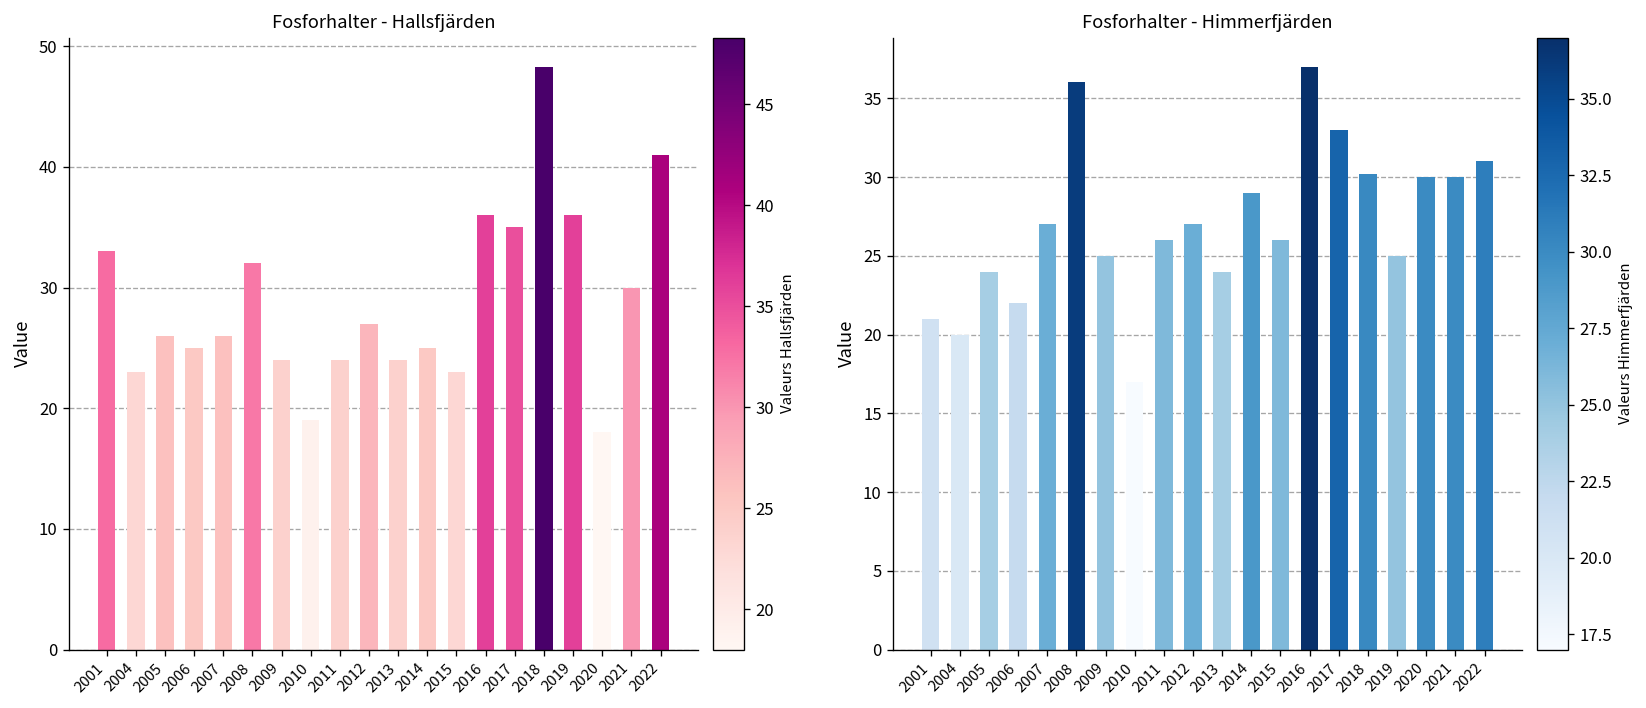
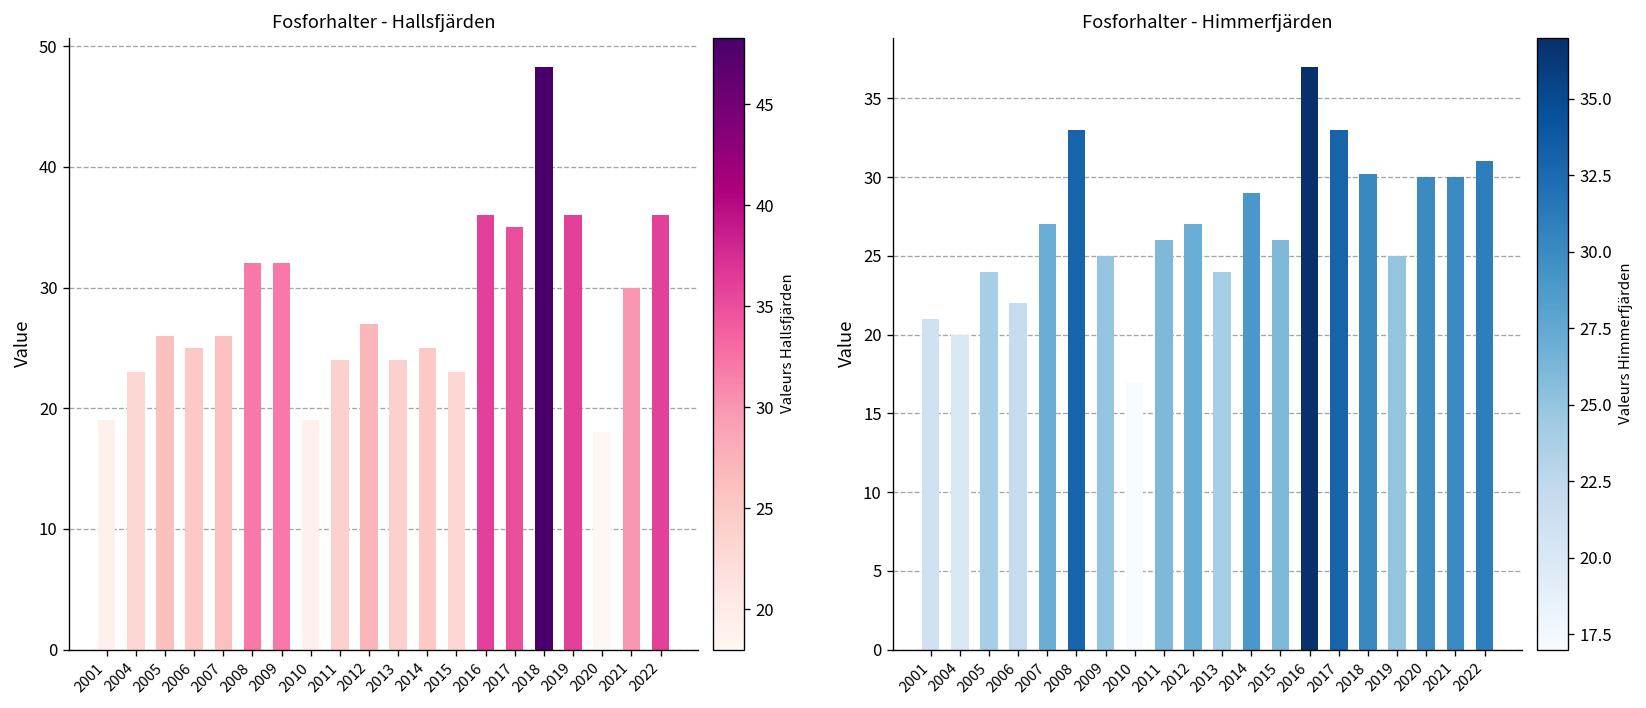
  {
    "Fosforhalter - Hallsfjärden": {
-     "2001": 33,
+     "2001": 19,
      "2004": 23,
      "2005": 26,
      "2006": 25,
      "2007": 26,
      "2008": 32,
-     "2009": 24,
+     "2009": 32,
      "2010": 19,
      "2011": 24,
      "2012": 27,
      "2013": 24,
      "2014": 25,
      "2015": 23,
      "2016": 36,
      "2017": 35,
      "2018": 48.3,
      "2019": 36,
      "2020": 18,
      "2021": 30,
-     "2022": 41
+     "2022": 36
    },
    "Fosforhalter - Himmerfjärden": {
      "2001": 21,
      "2004": 20,
      "2005": 24,
      "2006": 22,
      "2007": 27,
-     "2008": 36,
+     "2008": 33,
      "2009": 25,
      "2010": 17,
      "2011": 26,
      "2012": 27,
      "2013": 24,
      "2014": 29,
      "2015": 26,
      "2016": 37,
      "2017": 33,
      "2018": 30.2,
      "2019": 25,
      "2020": 30,
      "2021": 30,
      "2022": 31
    }
  }
